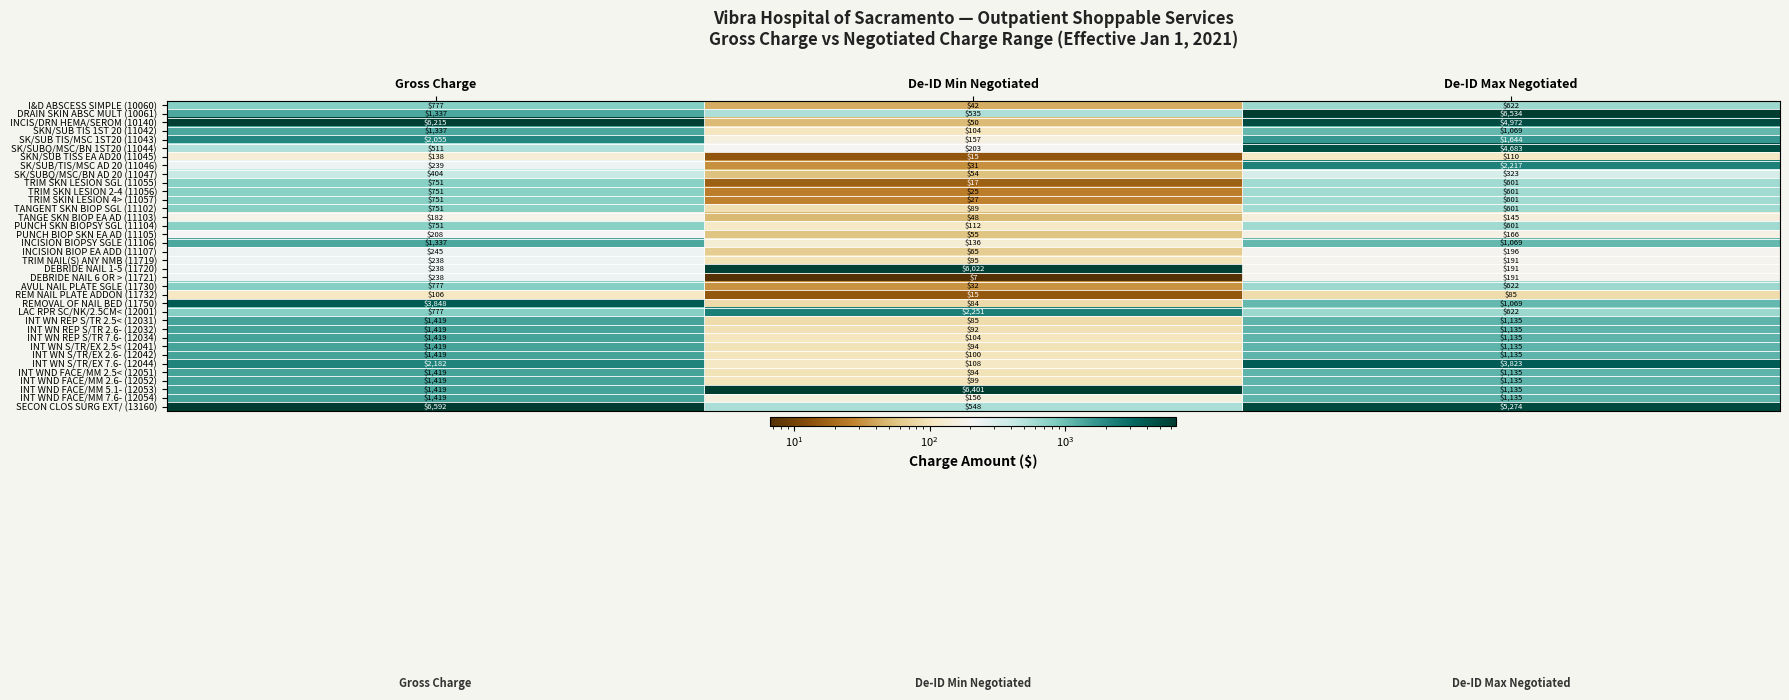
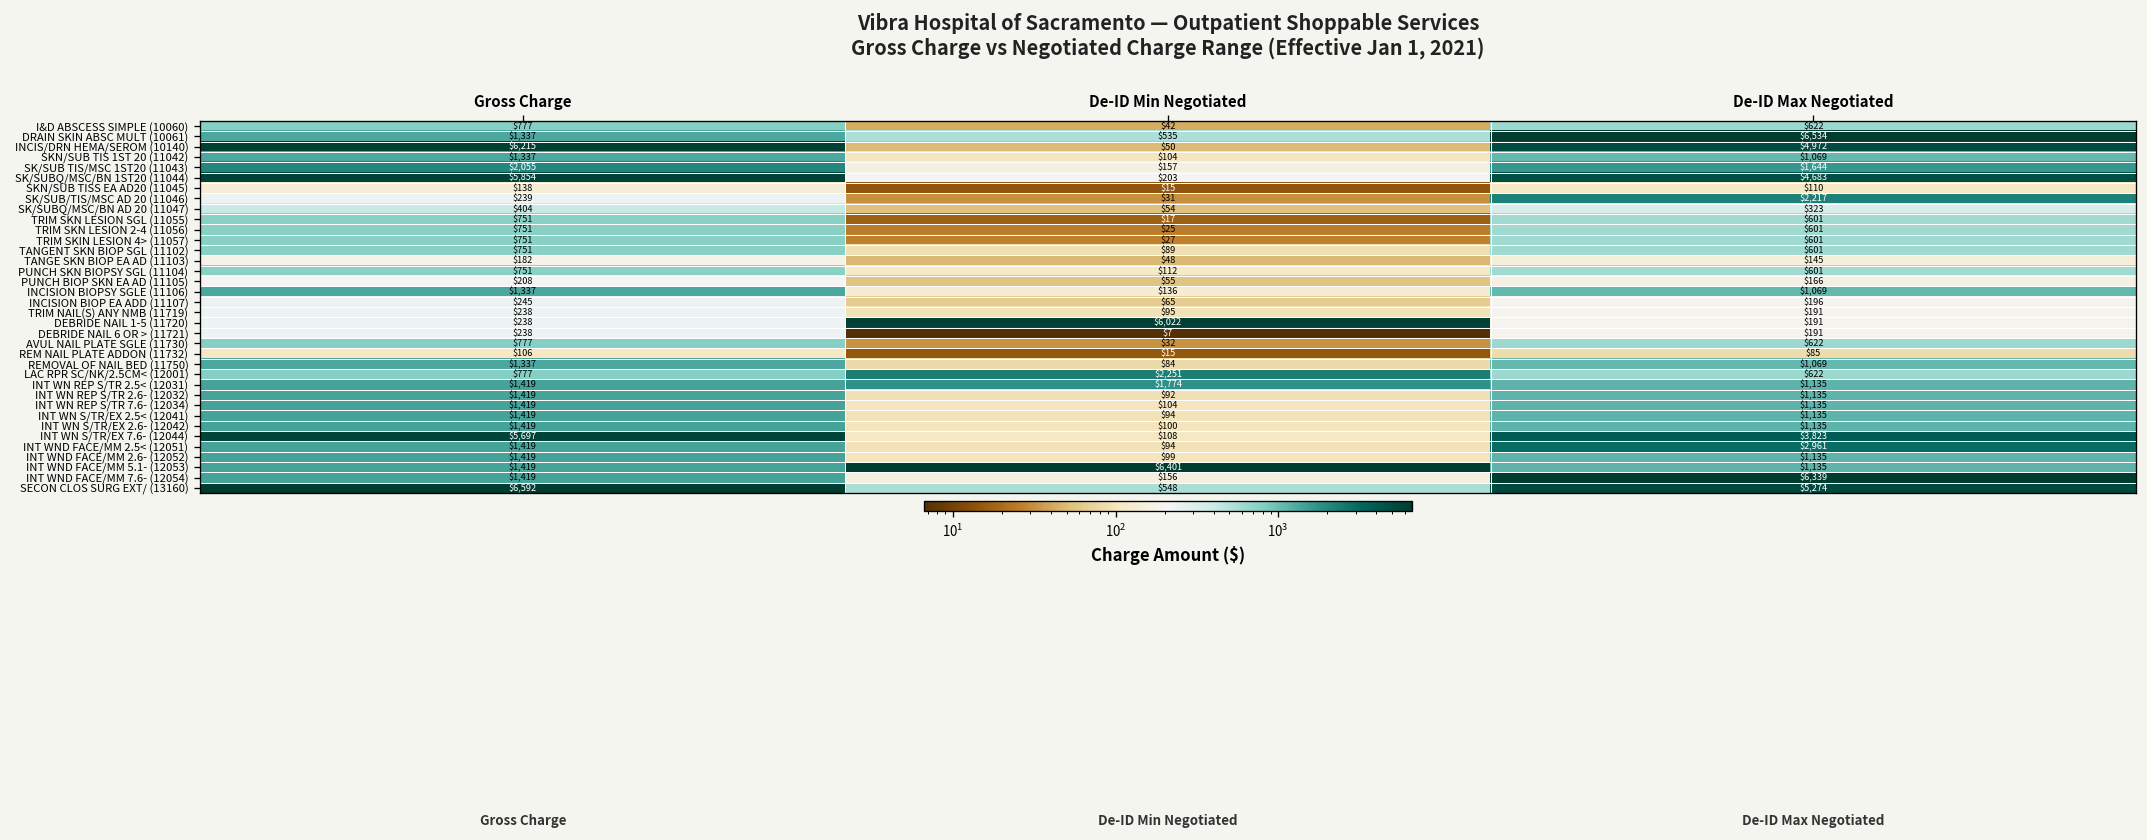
  {
    "I&D ABSCESS SIMPLE (10060)": {
      "Gross Charge": "$777",
      "De-ID Min Negotiated": "$42",
      "De-ID Max Negotiated": "$622"
    },
    "DRAIN SKIN ABSC MULT (10061)": {
      "Gross Charge": "$1,337",
      "De-ID Min Negotiated": "$535",
      "De-ID Max Negotiated": "$6,534"
    },
    "INCIS/DRN HEMA/SEROM (10140)": {
      "Gross Charge": "$6,215",
      "De-ID Min Negotiated": "$50",
      "De-ID Max Negotiated": "$4,972"
    },
    "SKN/SUB TIS 1ST 20 (11042)": {
      "Gross Charge": "$1,337",
      "De-ID Min Negotiated": "$104",
      "De-ID Max Negotiated": "$1,069"
    },
    "SK/SUB TIS/MSC 1ST20 (11043)": {
      "Gross Charge": "$2,055",
      "De-ID Min Negotiated": "$157",
      "De-ID Max Negotiated": "$1,644"
    },
    "SK/SUBQ/MSC/BN 1ST20 (11044)": {
-     "Gross Charge": "$511",
+     "Gross Charge": "$5,854",
      "De-ID Min Negotiated": "$203",
      "De-ID Max Negotiated": "$4,683"
    },
    "SKN/SUB TISS EA AD20 (11045)": {
      "Gross Charge": "$138",
      "De-ID Min Negotiated": "$15",
      "De-ID Max Negotiated": "$110"
    },
    "SK/SUB/TIS/MSC AD 20 (11046)": {
      "Gross Charge": "$239",
      "De-ID Min Negotiated": "$31",
      "De-ID Max Negotiated": "$2,217"
    },
    "SK/SUBQ/MSC/BN AD 20 (11047)": {
      "Gross Charge": "$404",
      "De-ID Min Negotiated": "$54",
      "De-ID Max Negotiated": "$323"
    },
    "TRIM SKN LESION SGL (11055)": {
      "Gross Charge": "$751",
      "De-ID Min Negotiated": "$17",
      "De-ID Max Negotiated": "$601"
    },
    "TRIM SKN LESION 2-4 (11056)": {
      "Gross Charge": "$751",
      "De-ID Min Negotiated": "$25",
      "De-ID Max Negotiated": "$601"
    },
    "TRIM SKIN LESION 4> (11057)": {
      "Gross Charge": "$751",
      "De-ID Min Negotiated": "$27",
      "De-ID Max Negotiated": "$601"
    },
    "TANGENT SKN BIOP SGL (11102)": {
      "Gross Charge": "$751",
      "De-ID Min Negotiated": "$89",
      "De-ID Max Negotiated": "$601"
    },
    "TANGE SKN BIOP EA AD (11103)": {
      "Gross Charge": "$182",
      "De-ID Min Negotiated": "$48",
      "De-ID Max Negotiated": "$145"
    },
    "PUNCH SKN BIOPSY SGL (11104)": {
      "Gross Charge": "$751",
      "De-ID Min Negotiated": "$112",
      "De-ID Max Negotiated": "$601"
    },
    "PUNCH BIOP SKN EA AD (11105)": {
      "Gross Charge": "$208",
      "De-ID Min Negotiated": "$55",
      "De-ID Max Negotiated": "$166"
    },
    "INCISION BIOPSY SGLE (11106)": {
      "Gross Charge": "$1,337",
      "De-ID Min Negotiated": "$136",
      "De-ID Max Negotiated": "$1,069"
    },
    "INCISION BIOP EA ADD (11107)": {
      "Gross Charge": "$245",
      "De-ID Min Negotiated": "$65",
      "De-ID Max Negotiated": "$196"
    },
    "TRIM NAIL(S) ANY NMB (11719)": {
      "Gross Charge": "$238",
      "De-ID Min Negotiated": "$95",
      "De-ID Max Negotiated": "$191"
    },
    "DEBRIDE NAIL 1-5 (11720)": {
      "Gross Charge": "$238",
      "De-ID Min Negotiated": "$6,022",
      "De-ID Max Negotiated": "$191"
    },
    "DEBRIDE NAIL 6 OR > (11721)": {
      "Gross Charge": "$238",
      "De-ID Min Negotiated": "$7",
      "De-ID Max Negotiated": "$191"
    },
    "AVUL NAIL PLATE SGLE (11730)": {
      "Gross Charge": "$777",
      "De-ID Min Negotiated": "$32",
      "De-ID Max Negotiated": "$622"
    },
    "REM NAIL PLATE ADDON (11732)": {
      "Gross Charge": "$106",
      "De-ID Min Negotiated": "$15",
      "De-ID Max Negotiated": "$85"
    },
    "REMOVAL OF NAIL BED (11750)": {
-     "Gross Charge": "$3,848",
+     "Gross Charge": "$1,337",
      "De-ID Min Negotiated": "$84",
      "De-ID Max Negotiated": "$1,069"
    },
    "LAC RPR SC/NK/2.5CM< (12001)": {
      "Gross Charge": "$777",
      "De-ID Min Negotiated": "$2,251",
      "De-ID Max Negotiated": "$622"
    },
    "INT WN REP S/TR 2.5< (12031)": {
      "Gross Charge": "$1,419",
-     "De-ID Min Negotiated": "$85",
+     "De-ID Min Negotiated": "$1,774",
      "De-ID Max Negotiated": "$1,135"
    },
    "INT WN REP S/TR 2.6- (12032)": {
      "Gross Charge": "$1,419",
      "De-ID Min Negotiated": "$92",
      "De-ID Max Negotiated": "$1,135"
    },
    "INT WN REP S/TR 7.6- (12034)": {
      "Gross Charge": "$1,419",
      "De-ID Min Negotiated": "$104",
      "De-ID Max Negotiated": "$1,135"
    },
    "INT WN S/TR/EX 2.5< (12041)": {
      "Gross Charge": "$1,419",
      "De-ID Min Negotiated": "$94",
      "De-ID Max Negotiated": "$1,135"
    },
    "INT WN S/TR/EX 2.6- (12042)": {
      "Gross Charge": "$1,419",
      "De-ID Min Negotiated": "$100",
      "De-ID Max Negotiated": "$1,135"
    },
    "INT WN S/TR/EX 7.6- (12044)": {
-     "Gross Charge": "$2,182",
+     "Gross Charge": "$5,697",
      "De-ID Min Negotiated": "$108",
      "De-ID Max Negotiated": "$3,823"
    },
    "INT WND FACE/MM 2.5< (12051)": {
      "Gross Charge": "$1,419",
      "De-ID Min Negotiated": "$94",
-     "De-ID Max Negotiated": "$1,135"
+     "De-ID Max Negotiated": "$2,961"
    },
    "INT WND FACE/MM 2.6- (12052)": {
      "Gross Charge": "$1,419",
      "De-ID Min Negotiated": "$99",
      "De-ID Max Negotiated": "$1,135"
    },
    "INT WND FACE/MM 5.1- (12053)": {
      "Gross Charge": "$1,419",
      "De-ID Min Negotiated": "$6,401",
      "De-ID Max Negotiated": "$1,135"
    },
    "INT WND FACE/MM 7.6- (12054)": {
      "Gross Charge": "$1,419",
      "De-ID Min Negotiated": "$156",
-     "De-ID Max Negotiated": "$1,135"
+     "De-ID Max Negotiated": "$6,339"
    },
    "SECON CLOS SURG EXT/ (13160)": {
      "Gross Charge": "$6,592",
      "De-ID Min Negotiated": "$548",
      "De-ID Max Negotiated": "$5,274"
    }
  }
